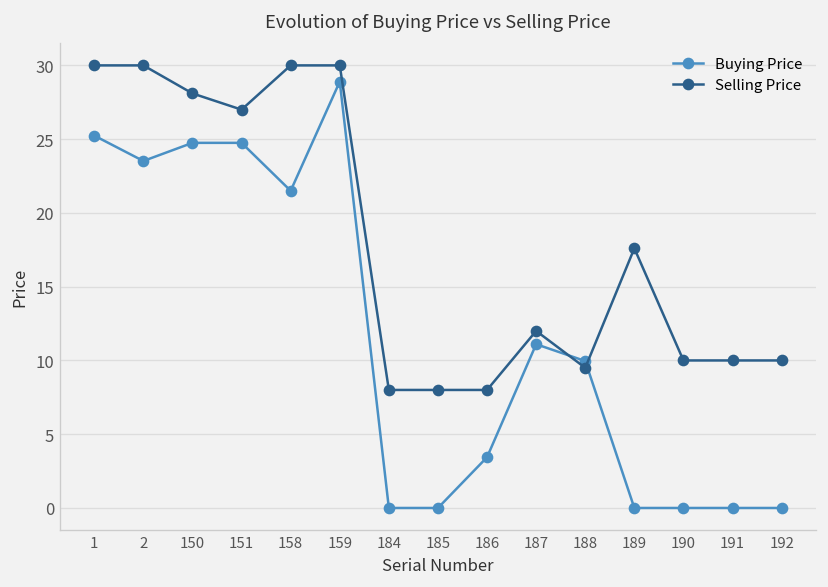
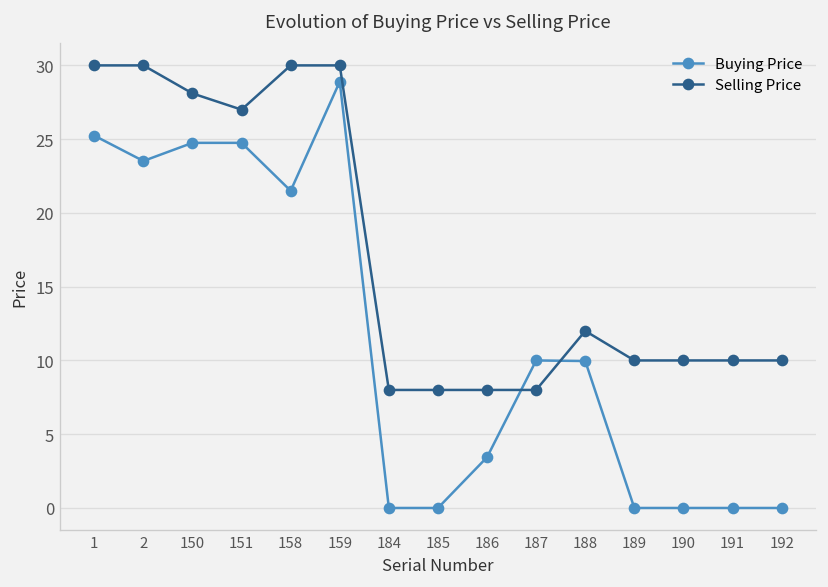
  {
    "Buying Price": {
      "1": 25.2,
      "2": 23.5,
      "150": 24.8,
      "151": 24.8,
      "158": 21.5,
      "159": 28.9,
      "184": 0.0,
      "185": 0.0,
      "186": 3.4,
-     "187": 11.1,
+     "187": 10.0,
      "188": 10.0,
      "189": 0.0,
      "190": 0.0,
      "191": 0.0,
      "192": 0.0
    },
    "Selling Price": {
      "1": 30.0,
      "2": 30.0,
      "150": 28.1,
      "151": 27.0,
      "158": 30.0,
      "159": 30.0,
      "184": 8.0,
      "185": 8.0,
      "186": 8.0,
-     "187": 12,
-     "188": 9.5,
-     "189": 17.6,
+     "187": 8,
+     "188": 12.0,
+     "189": 10.0,
      "190": 10.0,
      "191": 10.0,
      "192": 10.0
    }
  }
